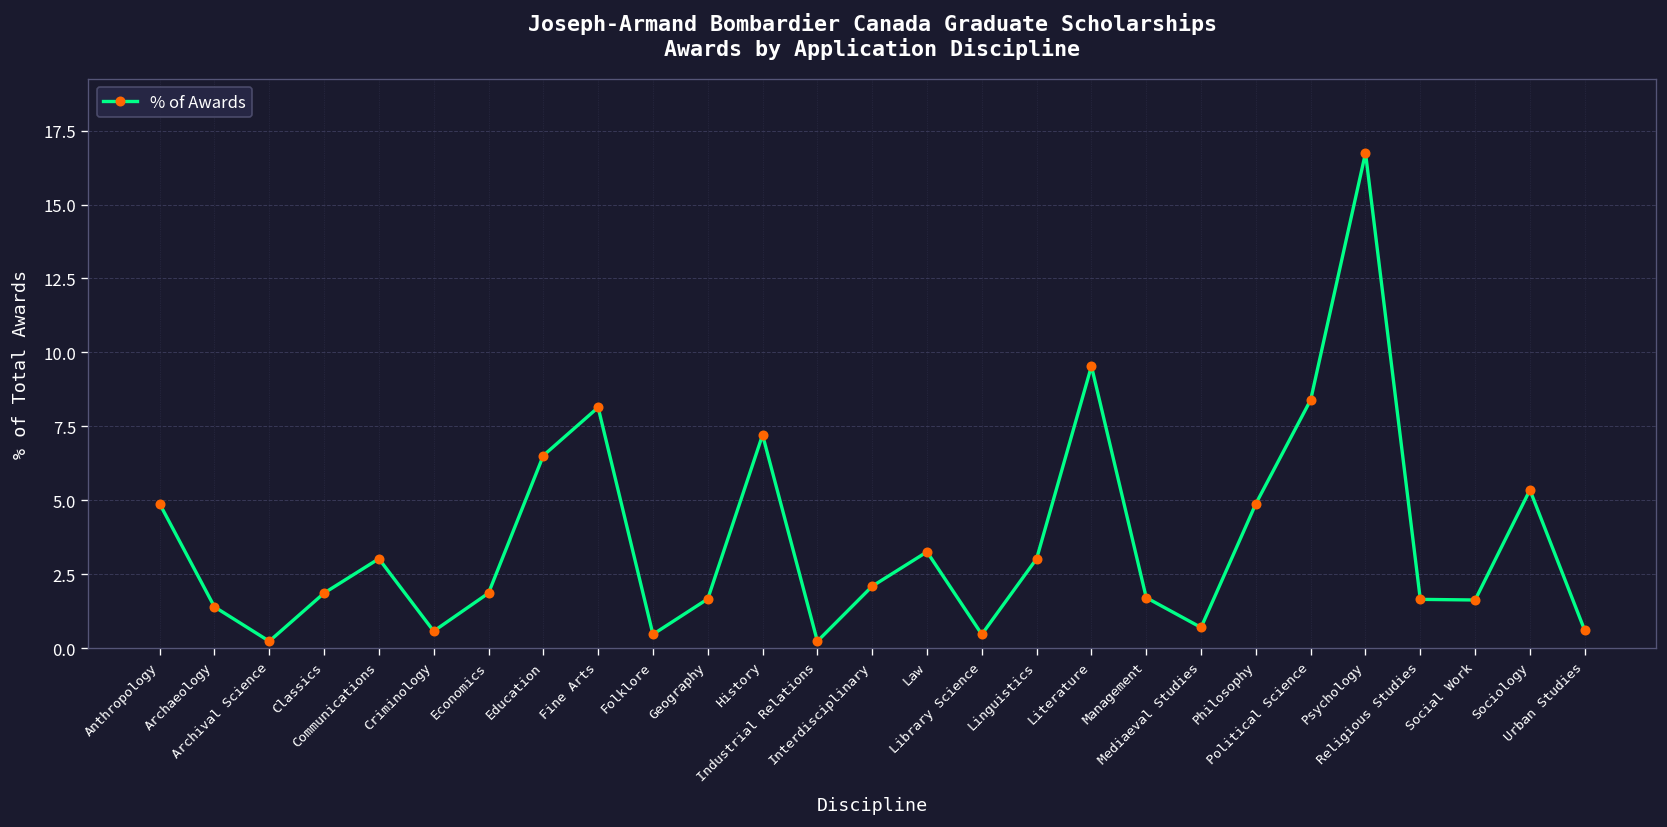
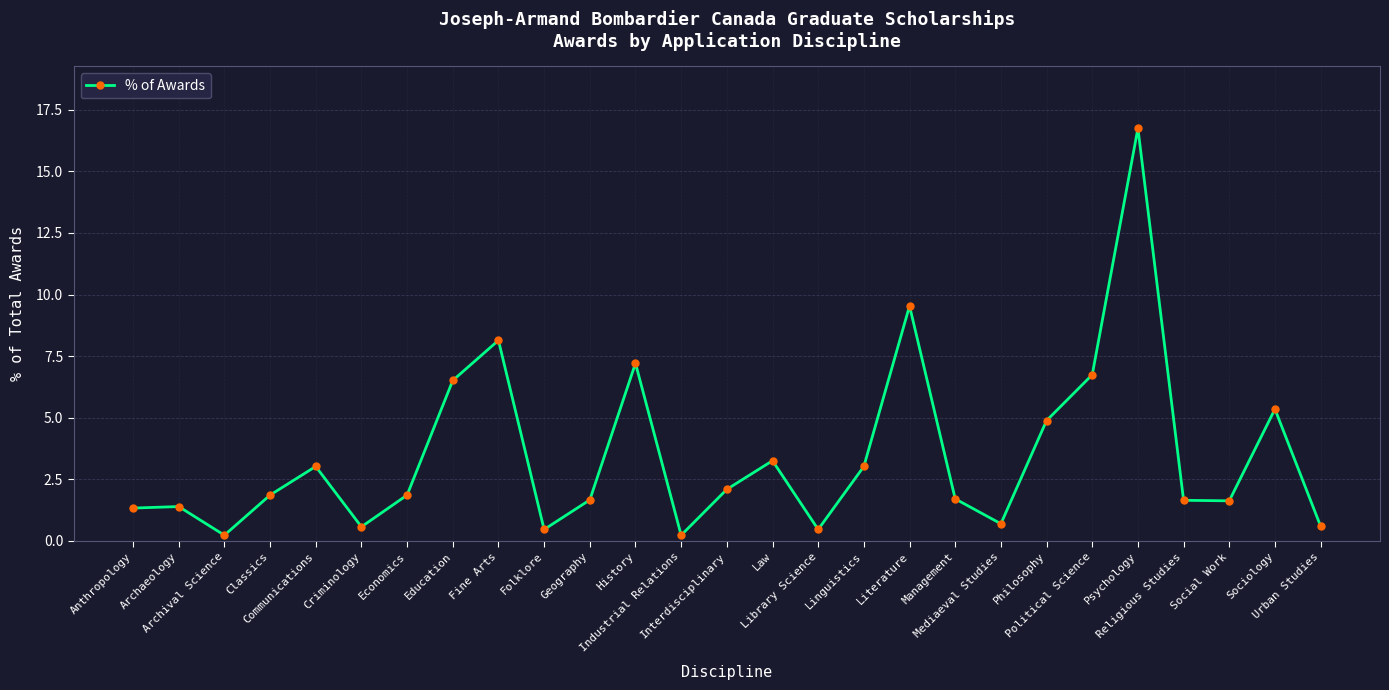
  {
-   "Anthropology": 4.9,
+   "Anthropology": 1.3,
    "Archaeology": 1.4,
    "Archival Science": 0.2,
    "Classics": 1.9,
    "Communications": 3.0,
    "Criminology": 0.6,
    "Economics": 1.9,
    "Education": 6.5,
    "Fine Arts": 8.1,
    "Folklore": 0.5,
    "Geography": 1.7,
    "History": 7.2,
    "Industrial Relations": 0.2,
    "Interdisciplinary": 2.1,
    "Law": 3.3,
    "Library Science": 0.5,
    "Linguistics": 3.0,
    "Literature": 9.5,
    "Management": 1.7,
    "Mediaeval Studies": 0.7,
    "Philosophy": 4.9,
-   "Political Science": 8.4,
+   "Political Science": 6.7,
    "Psychology": 16.7,
    "Religious Studies": 1.6,
    "Social Work": 1.6,
    "Sociology": 5.3,
    "Urban Studies": 0.6
  }
